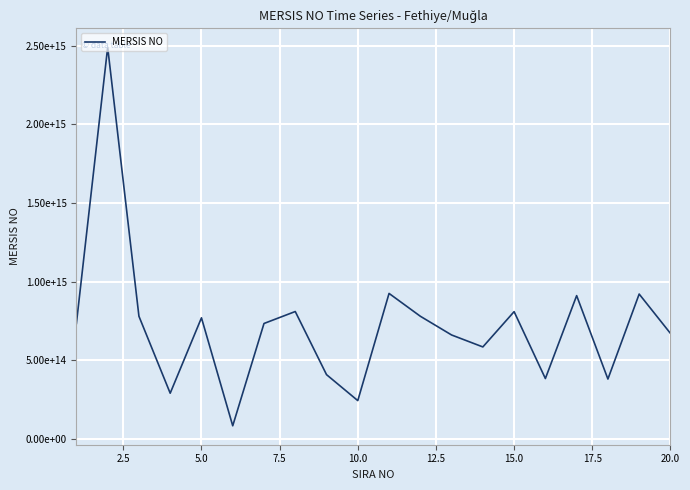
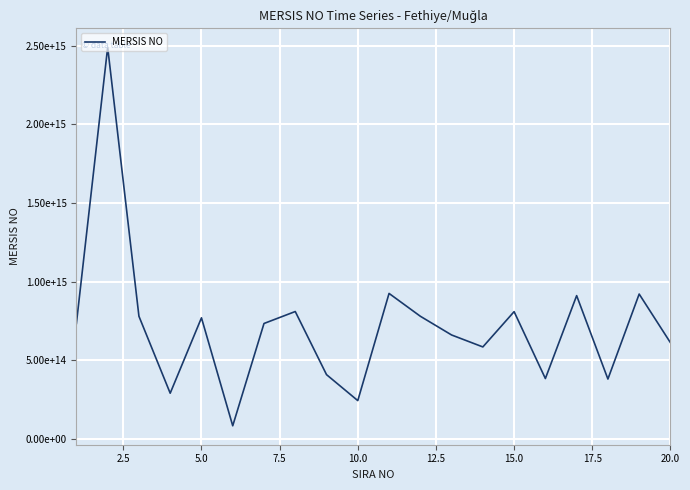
  {
    "5.0": 770000000000000,
    "10.0": 250000000000000,
    "15.0": 810000000000000,
-   "20.0": 670000000000000
+   "20.0": 610000000000000
  }
